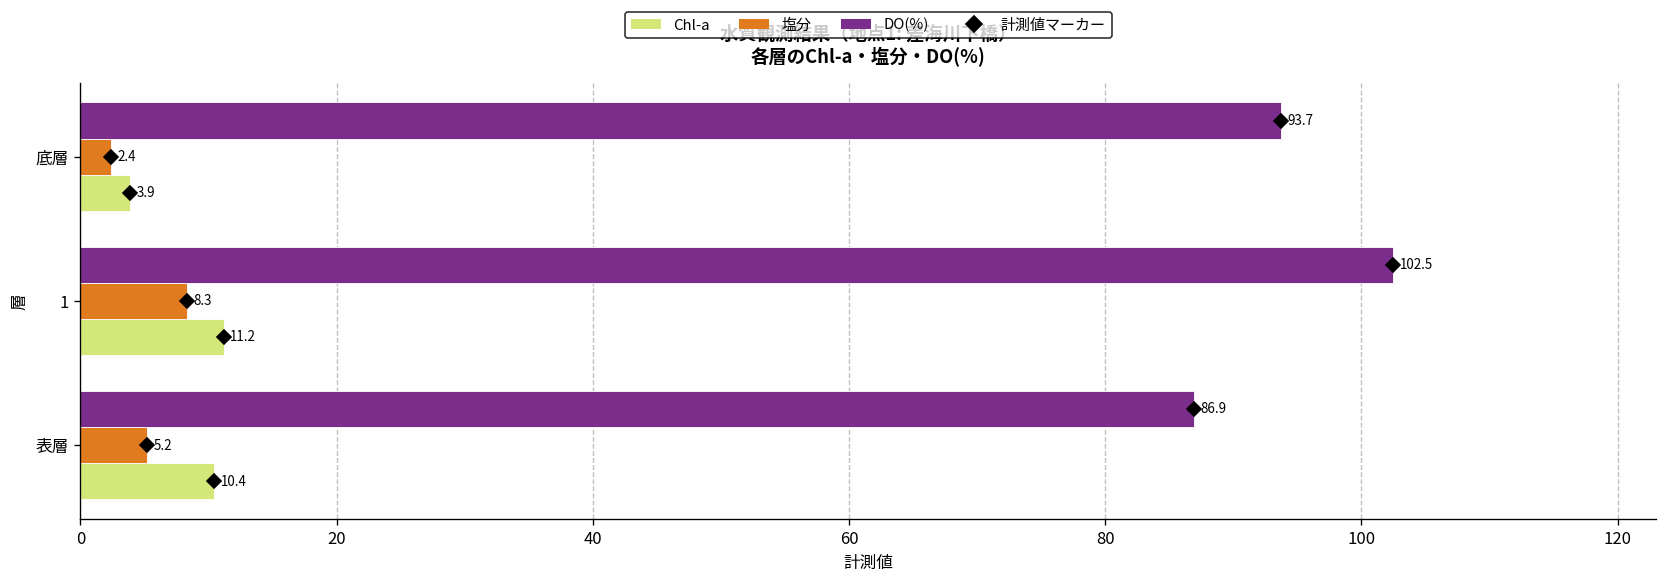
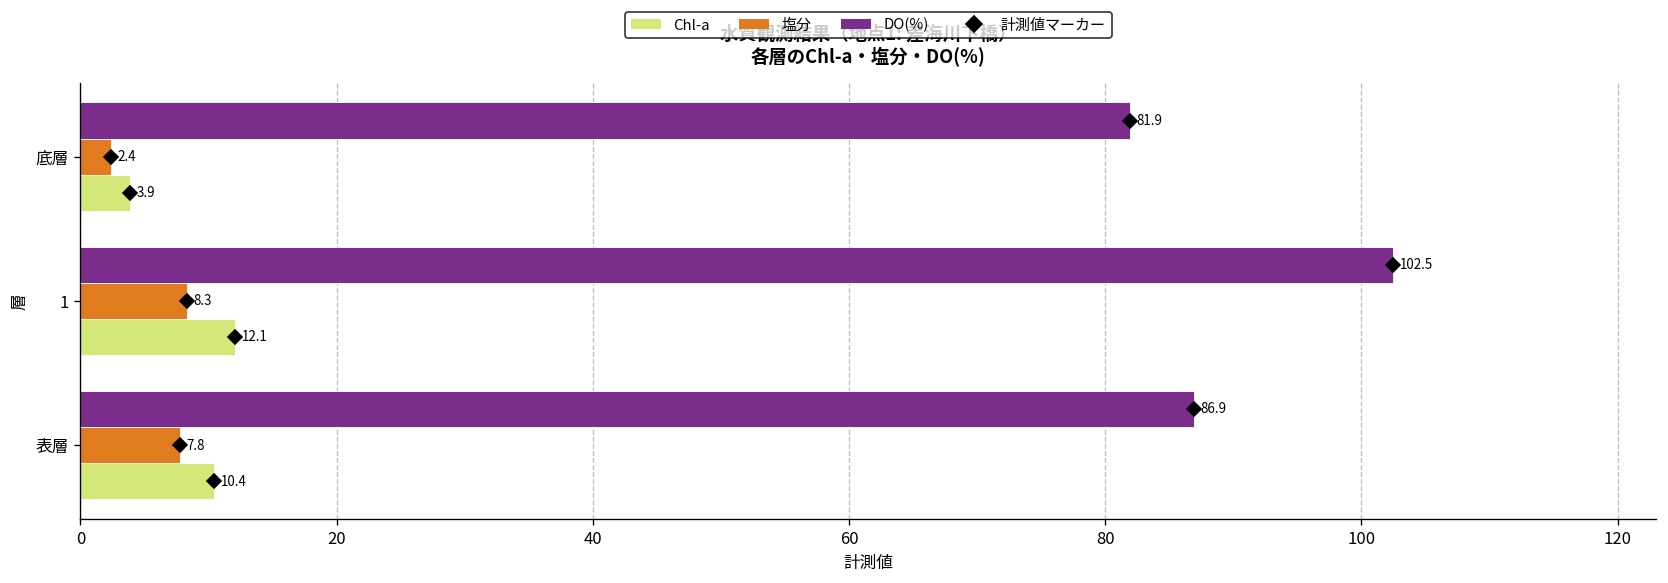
  {
    "Chl-a": {
      "底層": 3.9,
-     "1": 11.2,
+     "1": 12.1,
      "表層": 10.4
    },
    "塩分": {
      "底層": 2.4,
      "1": 8.3,
-     "表層": 5.2
+     "表層": 7.8
    },
    "DO(%)": {
-     "底層": 93.7,
+     "底層": 81.9,
      "1": 102.5,
      "表層": 86.9
    }
  }
